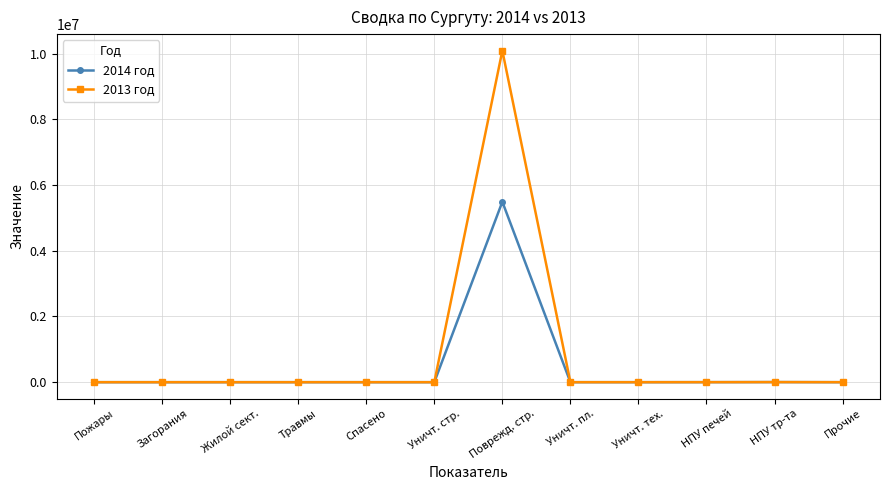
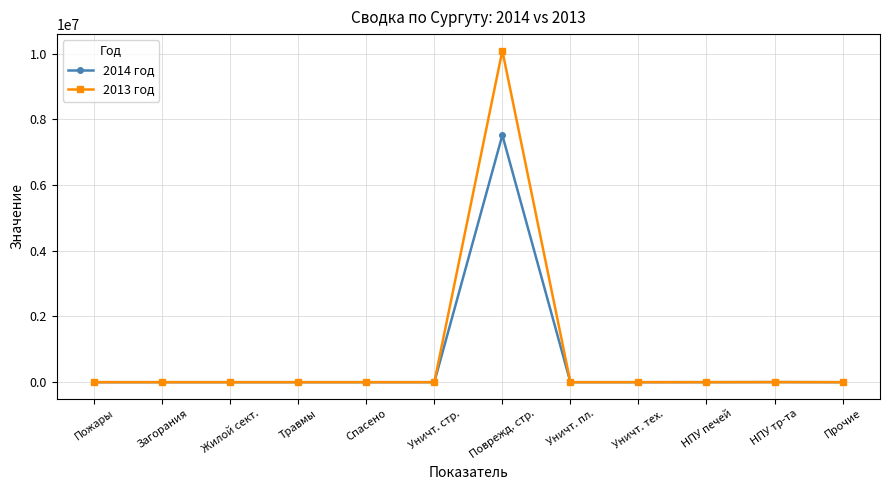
  {
    "2014 год": {
-     "Поврежд. стр.": 5500000
+     "Поврежд. стр.": 7500000
    },
    "2013 год": {
      "Поврежд. стр.": 10100000
    }
  }
